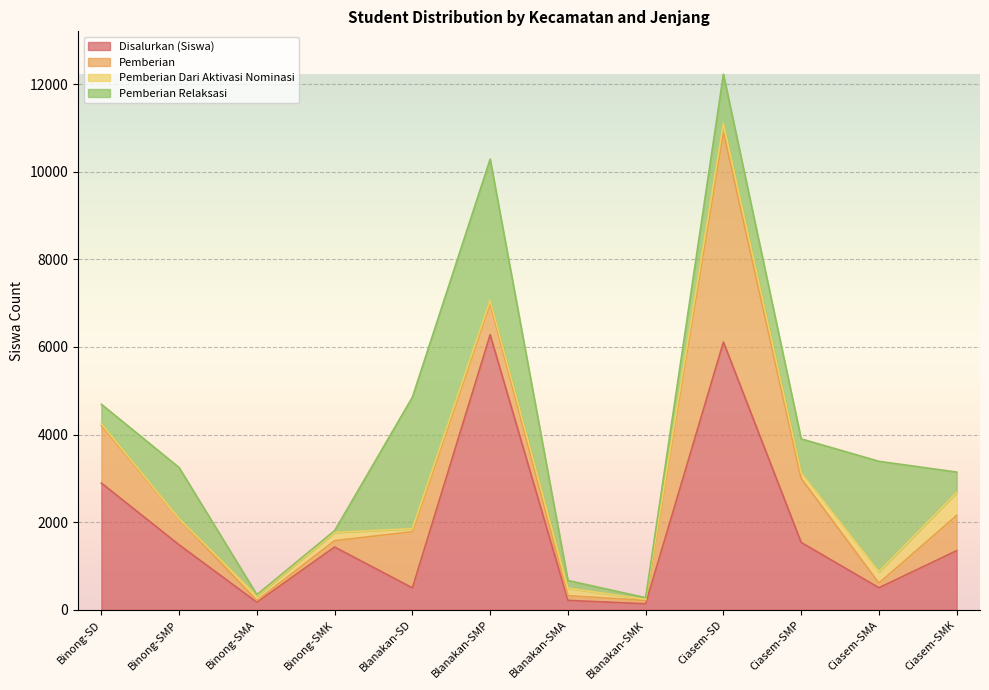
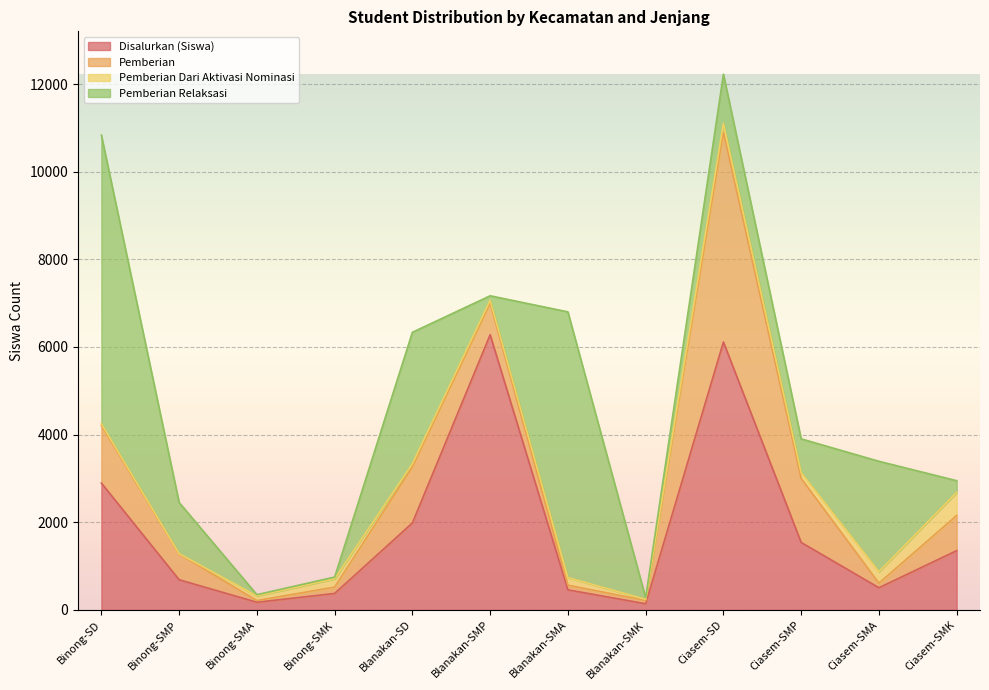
  {
    "Disalurkan (Siswa)": {
      "Binong-SD": 2900,
-     "Binong-SMP": 1500,
-     "Binong-SMK": 1400,
-     "Blanakan-SD": 500,
+     "Binong-SMP": 700,
+     "Binong-SMK": 400,
+     "Blanakan-SD": 2000,
      "Blanakan-SMP": 6300,
-     "Blanakan-SMA": 200,
+     "Blanakan-SMA": 500,
      "Blanakan-SMK": 100,
      "Ciasem-SD": 6100,
      "Ciasem-SMP": 1500,
      "Ciasem-SMA": 500,
      "Ciasem-SMK": 1400
    },
    "Pemberian Relaksasi": {
-     "Binong-SD": 400,
+     "Binong-SD": 6600,
      "Binong-SMP": 1200,
      "Blanakan-SD": 3000,
-     "Blanakan-SMP": 3200,
-     "Blanakan-SMA": 200,
+     "Blanakan-SMP": 100,
+     "Blanakan-SMA": 6100,
      "Ciasem-SD": 1100,
      "Ciasem-SMP": 800,
      "Ciasem-SMA": 2500,
-     "Ciasem-SMK": 500
+     "Ciasem-SMK": 300
    }
  }
